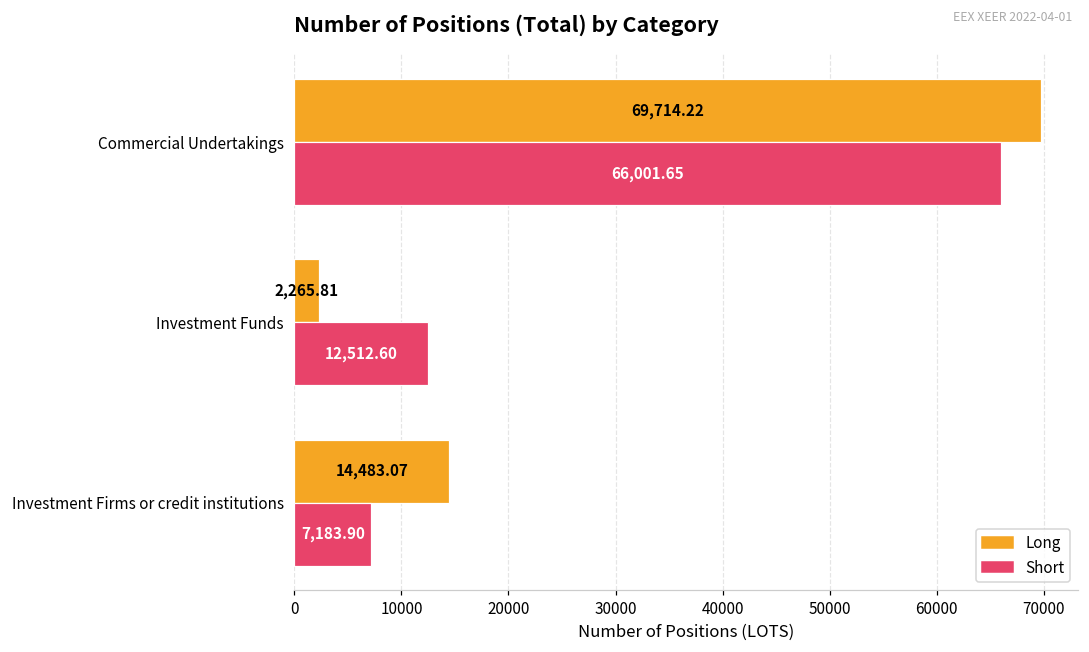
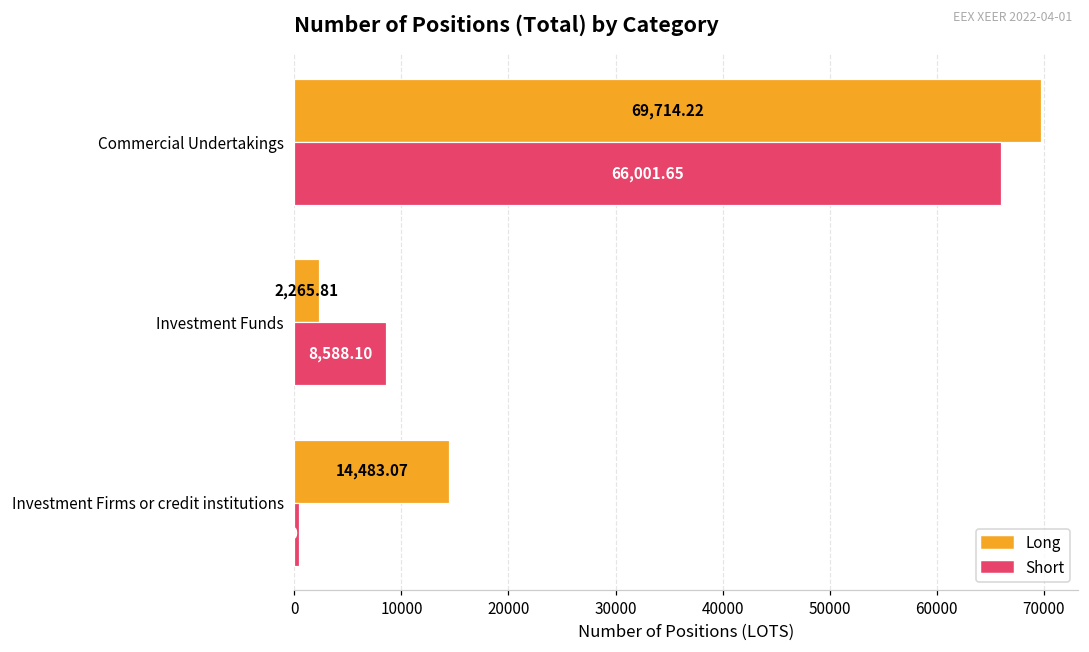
  {
    "Long": {
      "Commercial Undertakings": "69,714.22",
      "Investment Funds": "2,265.81",
      "Investment Firms or credit institutions": "14,483.07"
    },
    "Short": {
      "Commercial Undertakings": "66,001.65",
-     "Investment Funds": "12,512.60",
-     "Investment Firms or credit institutions": "7000"
+     "Investment Funds": "8,588.10",
+     "Investment Firms or credit institutions": "0"
    }
  }
